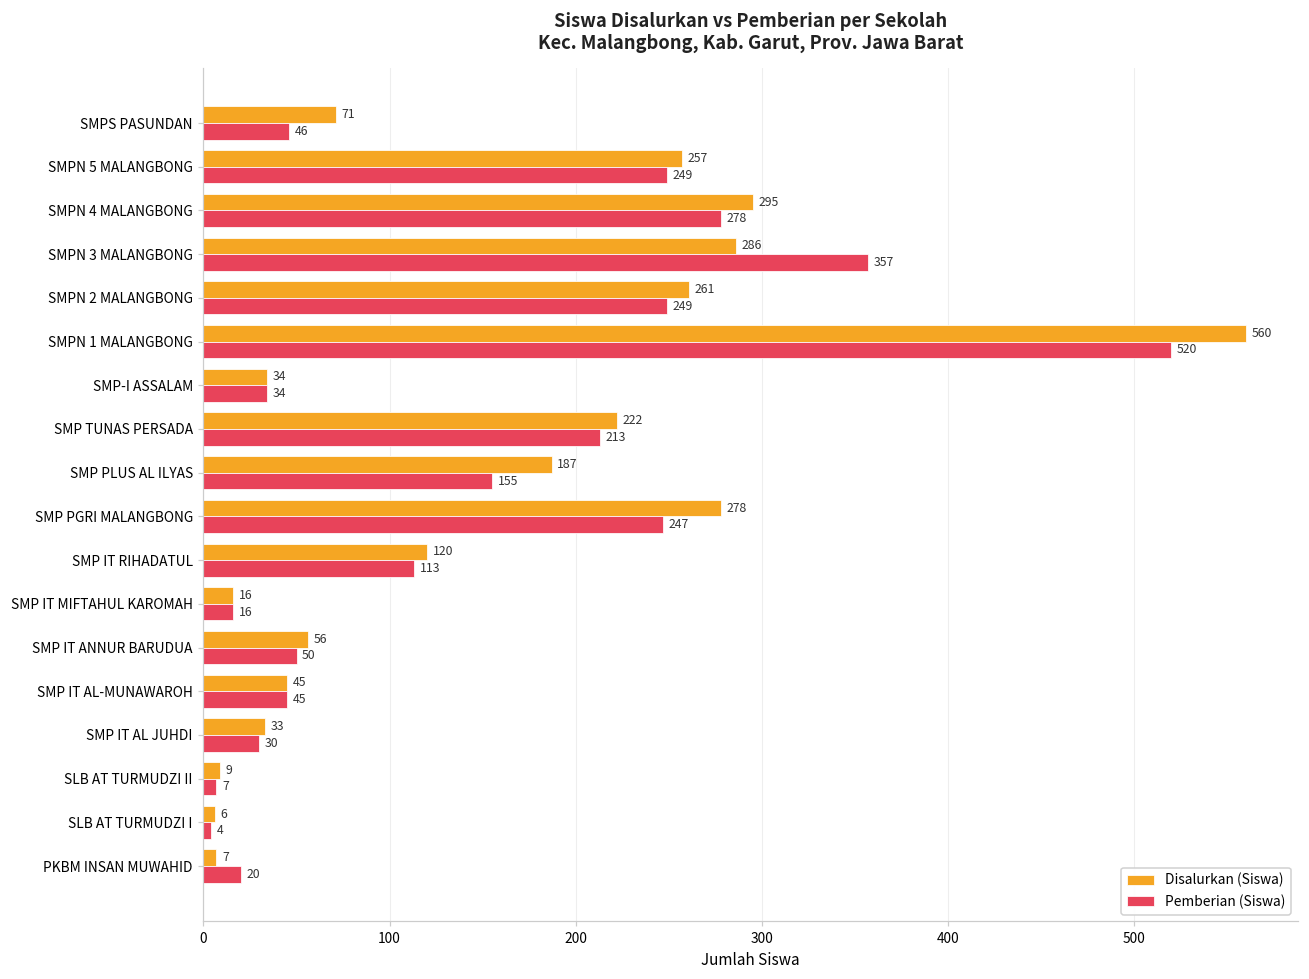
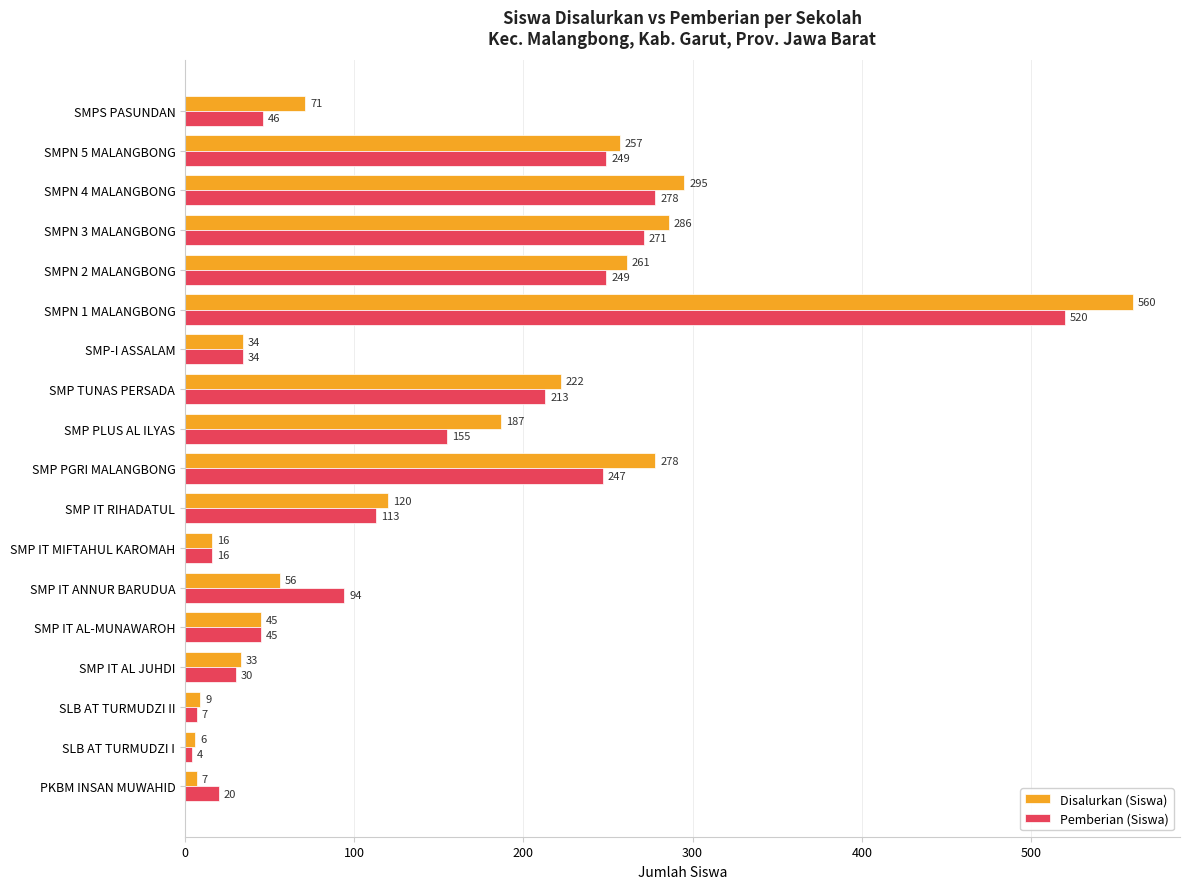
  {
    "Disalurkan (Siswa)": {
      "SMPS PASUNDAN": 71,
      "SMPN 5 MALANGBONG": 257,
      "SMPN 4 MALANGBONG": 295,
      "SMPN 3 MALANGBONG": 286,
      "SMPN 2 MALANGBONG": 261,
      "SMPN 1 MALANGBONG": 560,
      "SMP-I ASSALAM": 34,
      "SMP TUNAS PERSADA": 222,
      "SMP PLUS AL ILYAS": 187,
      "SMP PGRI MALANGBONG": 278,
      "SMP IT RIHADATUL": 120,
      "SMP IT MIFTAHUL KAROMAH": 16,
      "SMP IT ANNUR BARUDUA": 56,
      "SMP IT AL-MUNAWAROH": 45,
      "SMP IT AL JUHDI": 33,
      "SLB AT TURMUDZI II": 9,
      "SLB AT TURMUDZI I": 6,
      "PKBM INSAN MUWAHID": 7
    },
    "Pemberian (Siswa)": {
      "SMPS PASUNDAN": 46,
      "SMPN 5 MALANGBONG": 249,
      "SMPN 4 MALANGBONG": 278,
-     "SMPN 3 MALANGBONG": 357,
+     "SMPN 3 MALANGBONG": 271,
      "SMPN 2 MALANGBONG": 249,
      "SMPN 1 MALANGBONG": 520,
      "SMP-I ASSALAM": 34,
      "SMP TUNAS PERSADA": 213,
      "SMP PLUS AL ILYAS": 155,
      "SMP PGRI MALANGBONG": 247,
      "SMP IT RIHADATUL": 113,
      "SMP IT MIFTAHUL KAROMAH": 16,
-     "SMP IT ANNUR BARUDUA": 50,
+     "SMP IT ANNUR BARUDUA": 94,
      "SMP IT AL-MUNAWAROH": 45,
      "SMP IT AL JUHDI": 30,
      "SLB AT TURMUDZI II": 7,
      "SLB AT TURMUDZI I": 4,
      "PKBM INSAN MUWAHID": 20
    }
  }
